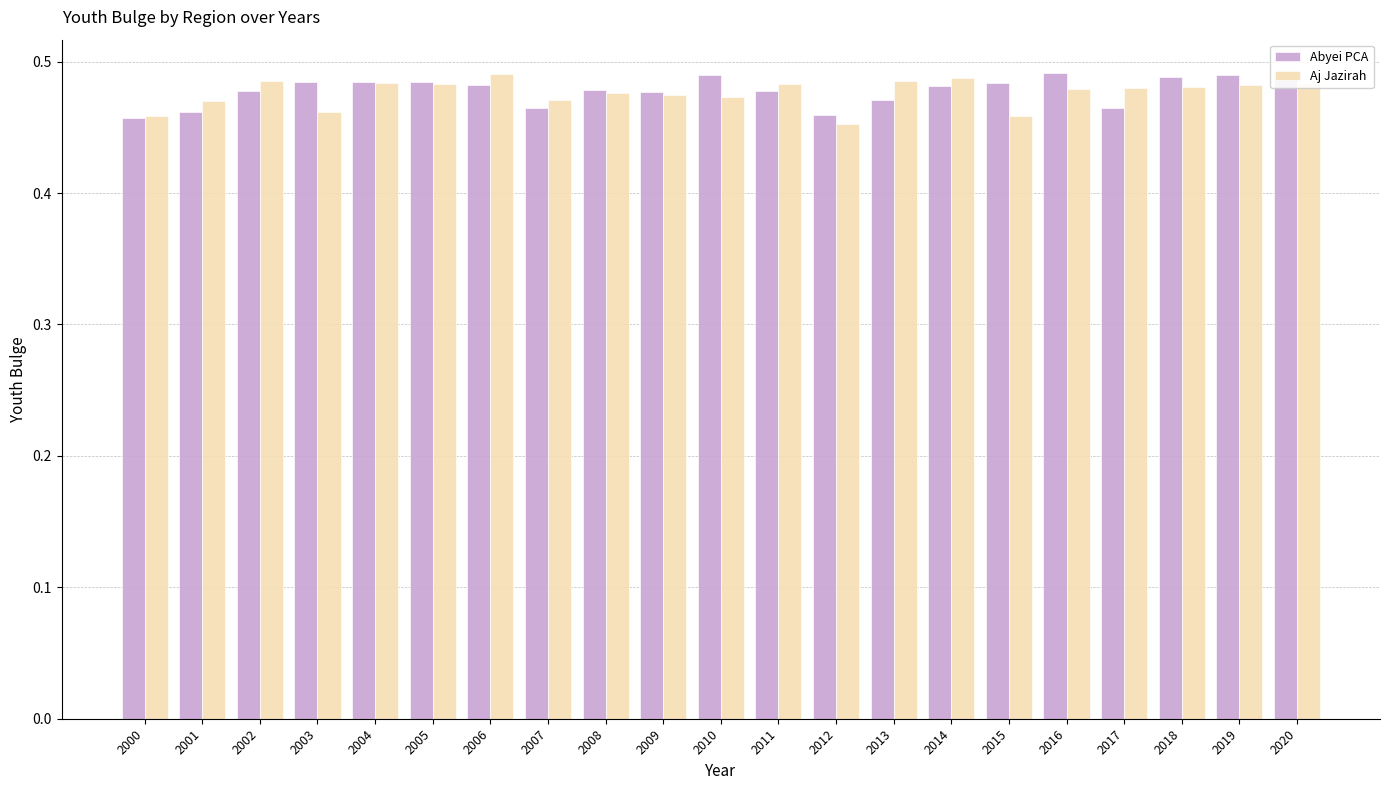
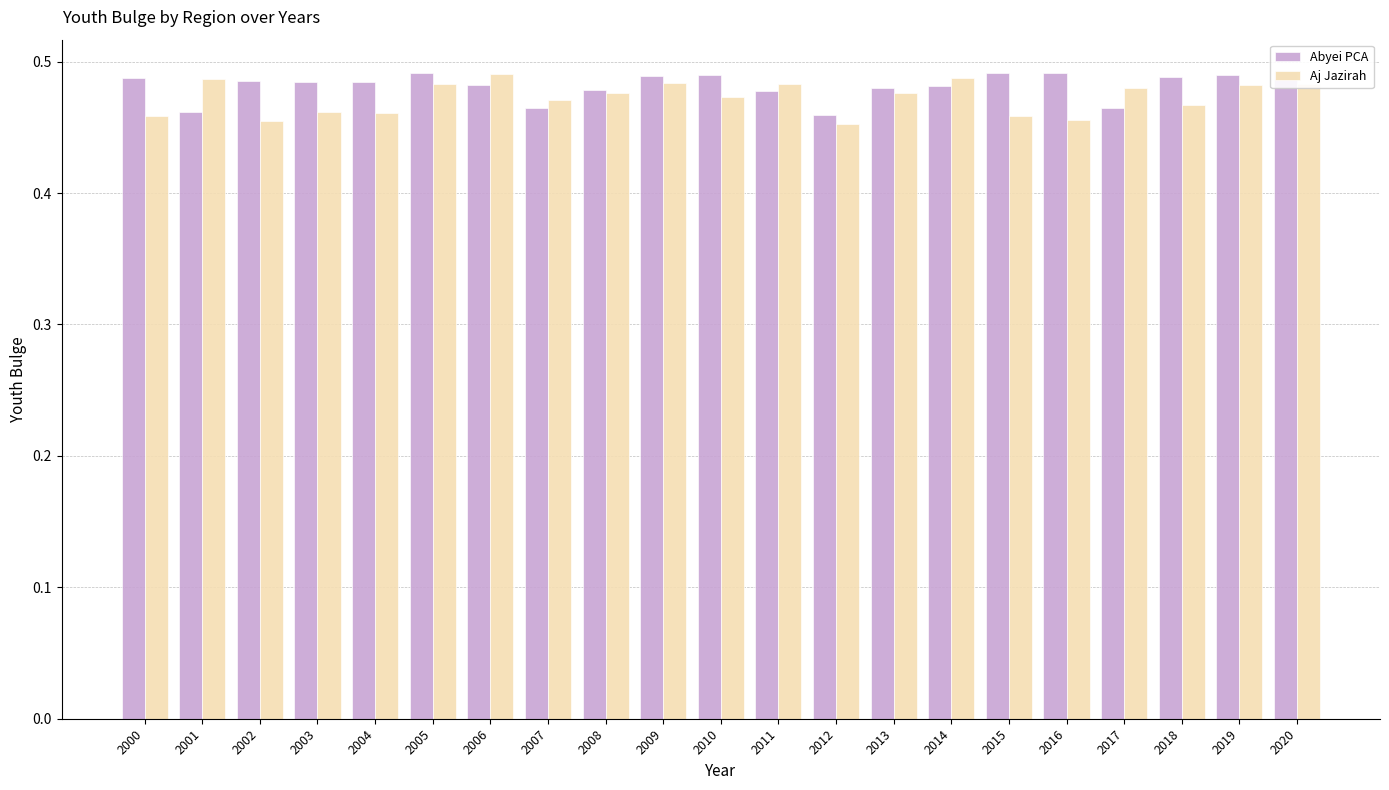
  {
    "Abyei PCA": {
-     "2000": 0.457,
+     "2000": 0.488,
      "2001": 0.462,
-     "2002": 0.478,
+     "2002": 0.486,
      "2003": 0.485,
      "2004": 0.484,
-     "2005": 0.484,
+     "2005": 0.491,
      "2006": 0.482,
      "2007": 0.465,
      "2008": 0.478,
-     "2009": 0.477,
+     "2009": 0.489,
      "2010": 0.490,
      "2011": 0.477,
      "2012": 0.459,
-     "2013": 0.471,
+     "2013": 0.480,
      "2014": 0.482,
-     "2015": 0.484,
+     "2015": 0.491,
      "2016": 0.491,
      "2017": 0.465,
      "2018": 0.488,
      "2019": 0.490
    },
    "Aj Jazirah": {
      "2000": 0.459,
-     "2001": 0.470,
-     "2002": 0.486,
+     "2001": 0.487,
+     "2002": 0.455,
      "2003": 0.461,
-     "2004": 0.484,
+     "2004": 0.461,
      "2005": 0.483,
      "2006": 0.491,
      "2007": 0.471,
      "2008": 0.476,
-     "2009": 0.475,
+     "2009": 0.484,
      "2010": 0.473,
      "2011": 0.483,
      "2012": 0.452,
-     "2013": 0.486,
+     "2013": 0.476,
      "2014": 0.487,
      "2015": 0.458,
-     "2016": 0.479,
+     "2016": 0.456,
      "2017": 0.480,
-     "2018": 0.481,
+     "2018": 0.467,
      "2019": 0.482
    }
  }
